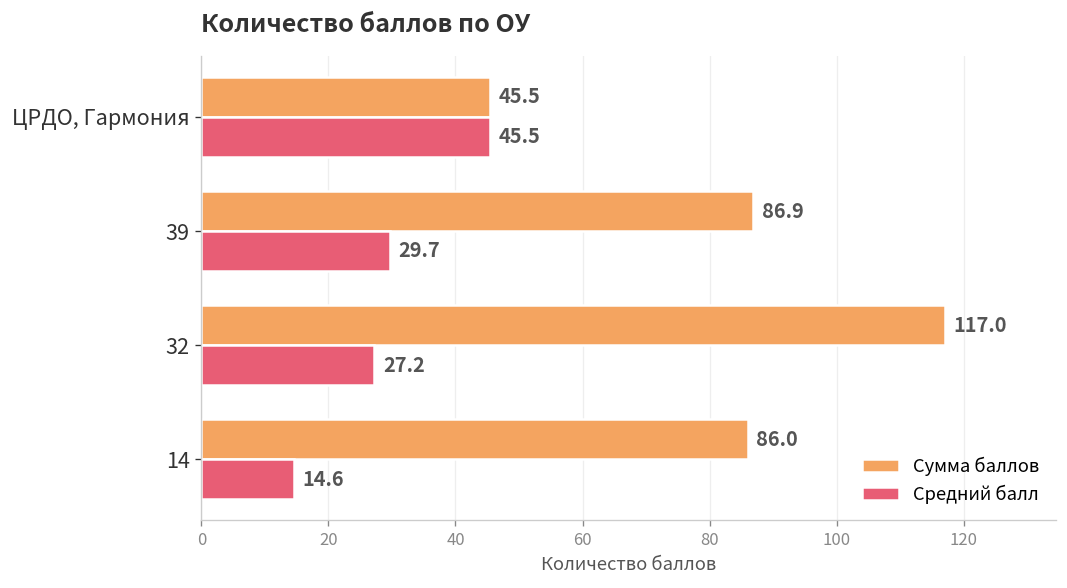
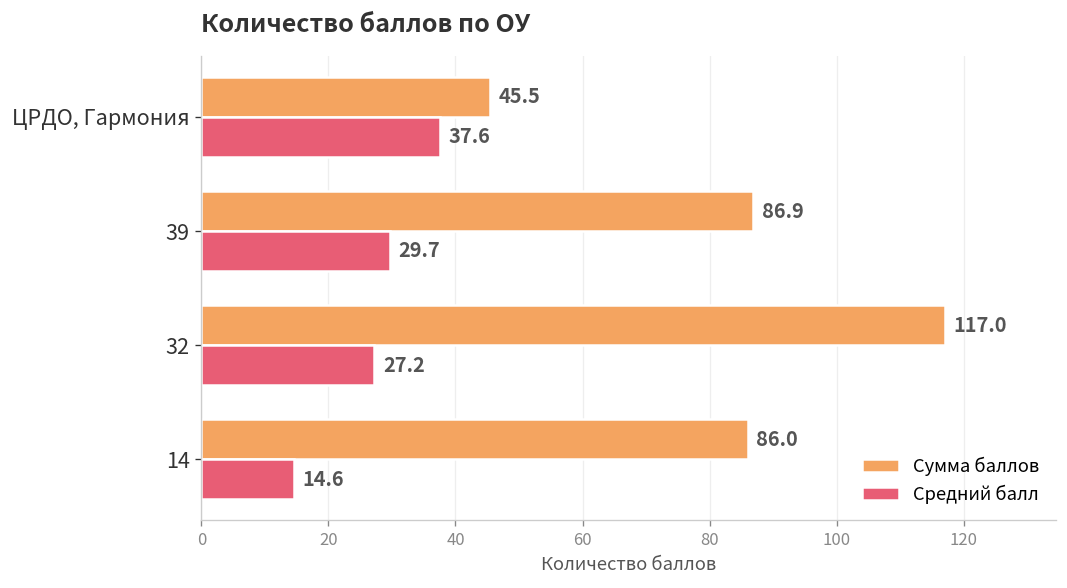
  {
    "Сумма баллов": {
      "ЦРДО, Гармония": 45.5,
      "39": 86.9,
      "32": 117.0,
      "14": 86.0
    },
    "Средний балл": {
-     "ЦРДО, Гармония": 45.5,
+     "ЦРДО, Гармония": 37.6,
      "39": 29.7,
      "32": 27.2,
      "14": 14.6
    }
  }
